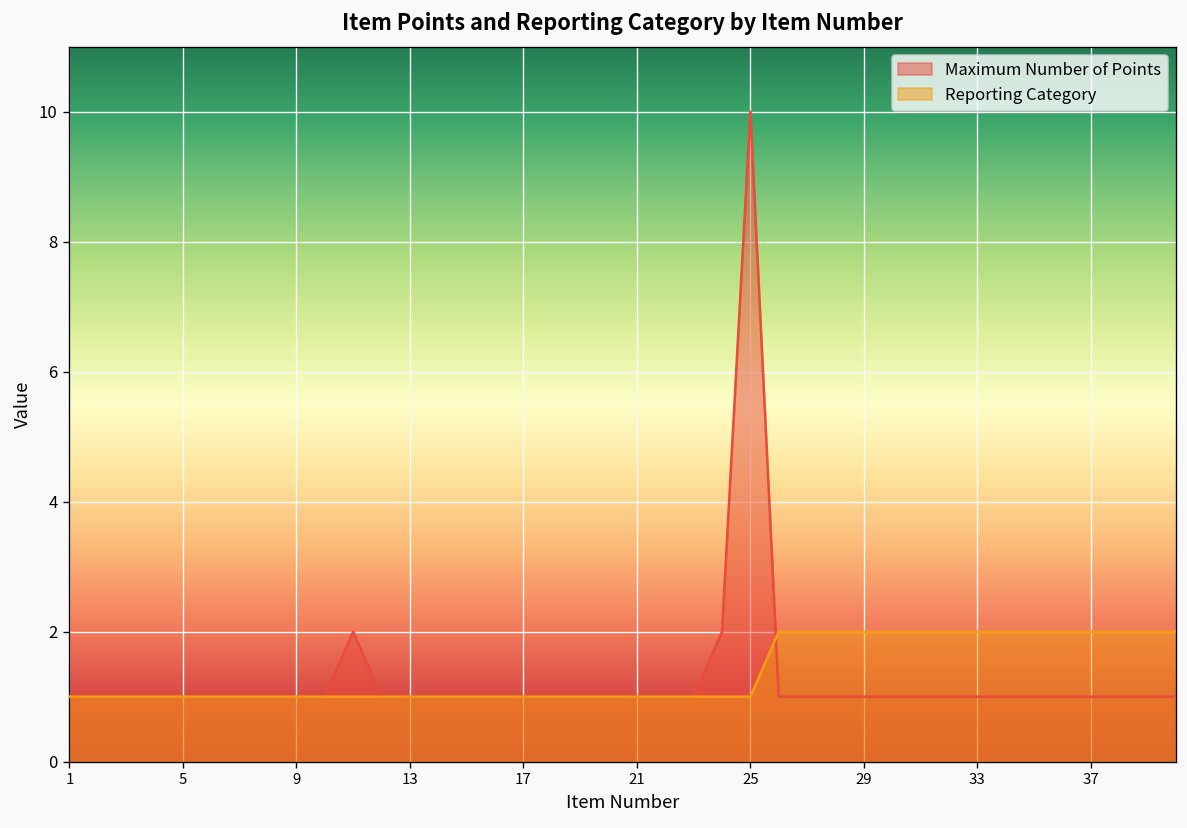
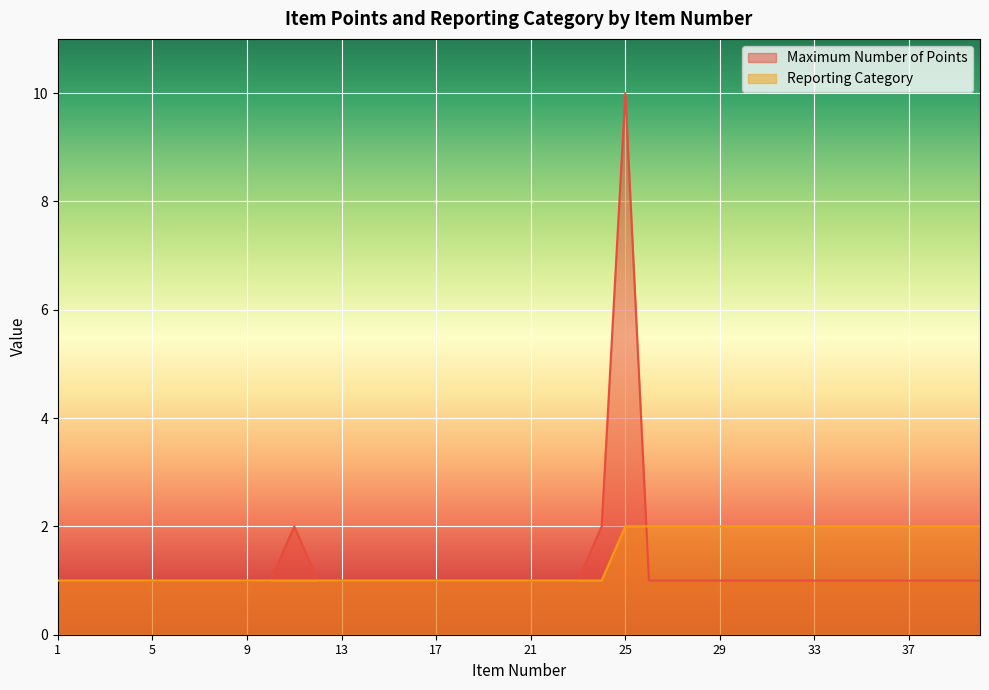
  {
    "Maximum Number of Points": {
      "25": 10,
      "29": 1,
      "33": 1,
      "37": 1
    },
    "Reporting Category": {
-     "25": 1,
+     "25": 2,
      "29": 2,
      "33": 2,
      "37": 2
    }
  }
